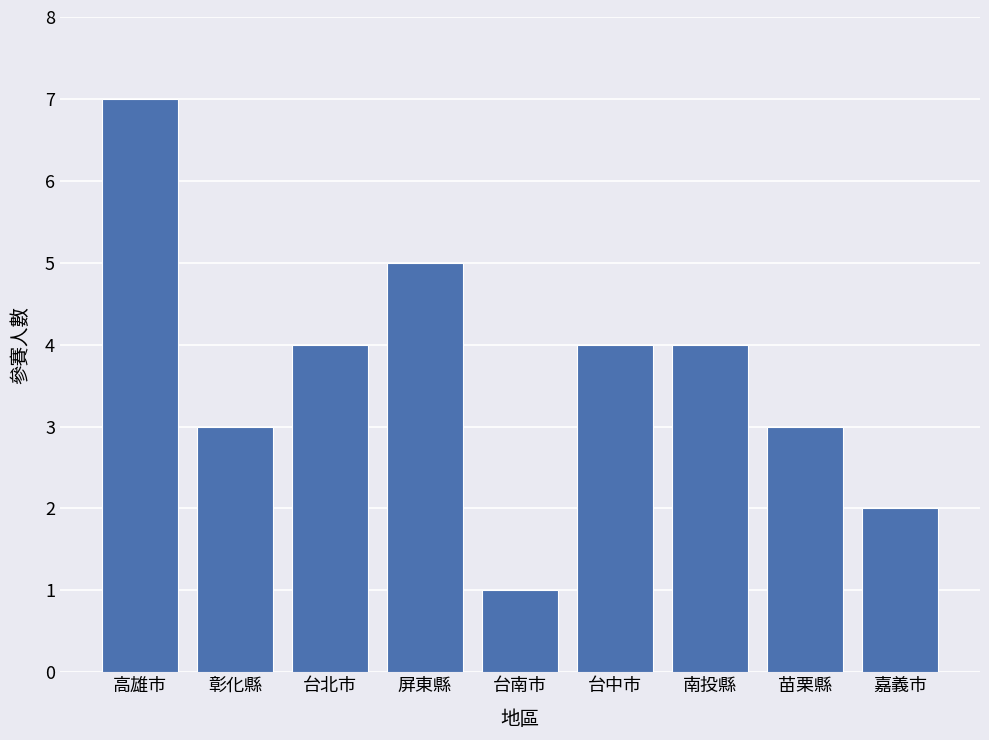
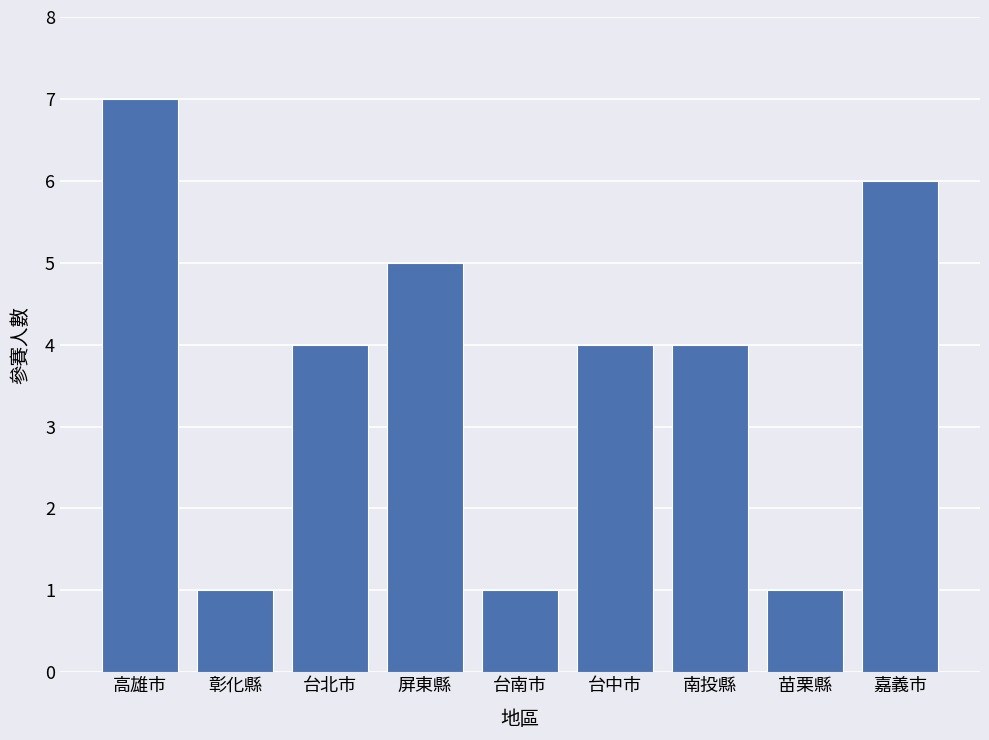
  {
    "高雄市": 7,
-   "彰化縣": 3,
+   "彰化縣": 1,
    "台北市": 4,
    "屏東縣": 5,
    "台南市": 1,
    "台中市": 4,
    "南投縣": 4,
-   "苗栗縣": 3,
-   "嘉義市": 2
+   "苗栗縣": 1,
+   "嘉義市": 6
  }
